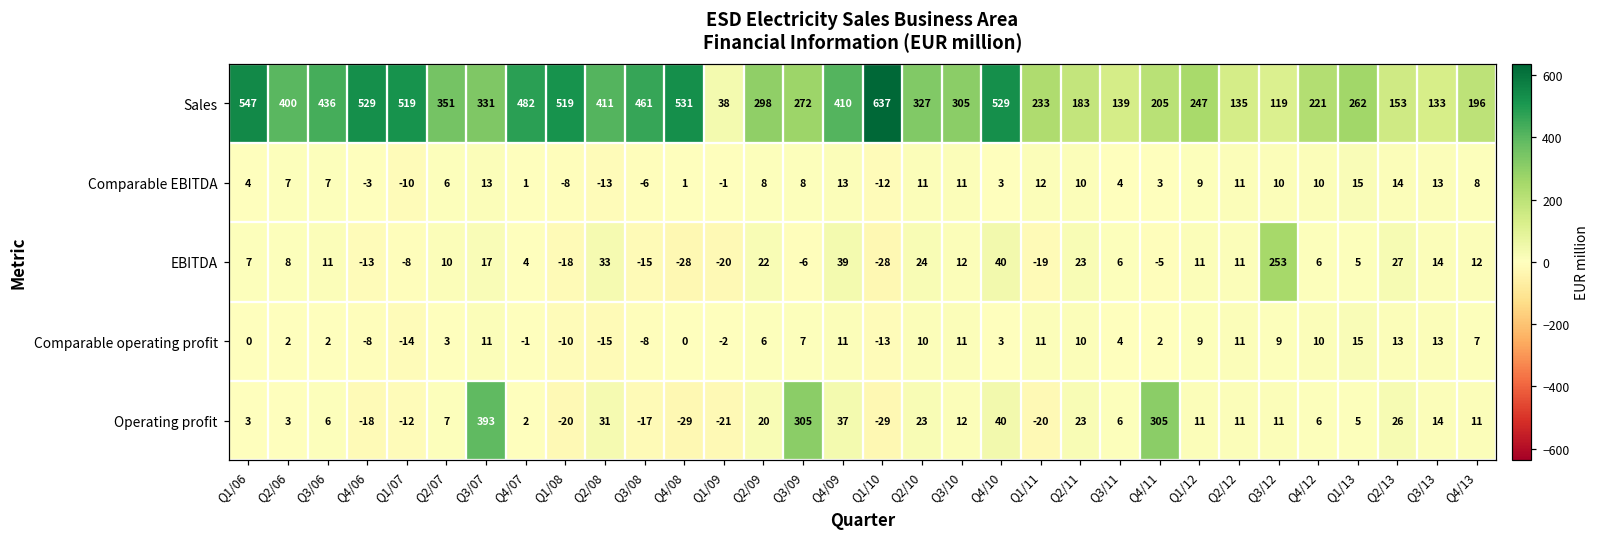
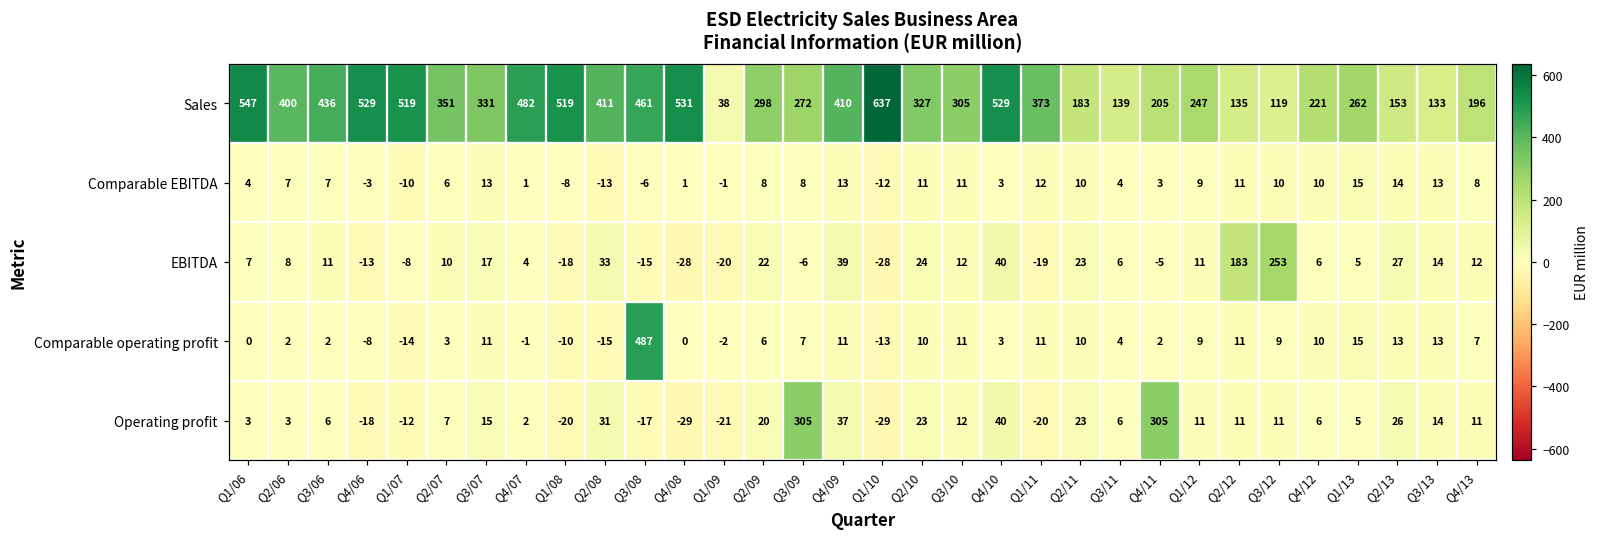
  {
    "Sales": {
      "Q1/06": 547,
      "Q2/06": 400,
      "Q3/06": 436,
      "Q4/06": 529,
      "Q1/07": 519,
      "Q2/07": 351,
      "Q3/07": 331,
      "Q4/07": 482,
      "Q1/08": 519,
      "Q2/08": 411,
      "Q3/08": 461,
      "Q4/08": 531,
      "Q1/09": 38,
      "Q2/09": 298,
      "Q3/09": 272,
      "Q4/09": 410,
      "Q1/10": 637,
      "Q2/10": 327,
      "Q3/10": 305,
      "Q4/10": 529,
-     "Q1/11": 233,
+     "Q1/11": 373,
      "Q2/11": 183,
      "Q3/11": 139,
      "Q4/11": 205,
      "Q1/12": 247,
      "Q2/12": 135,
      "Q3/12": 119,
      "Q4/12": 221,
      "Q1/13": 262,
      "Q2/13": 153,
      "Q3/13": 133,
      "Q4/13": 196
    },
    "Comparable EBITDA": {
      "Q1/06": 4,
      "Q2/06": 7,
      "Q3/06": 7,
      "Q4/06": -3,
      "Q1/07": -10,
      "Q2/07": 6,
      "Q3/07": 13,
      "Q4/07": 1,
      "Q1/08": -8,
      "Q2/08": -13,
      "Q3/08": -6,
      "Q4/08": 1,
      "Q1/09": -1,
      "Q2/09": 8,
      "Q3/09": 8,
      "Q4/09": 13,
      "Q1/10": -12,
      "Q2/10": 11,
      "Q3/10": 11,
      "Q4/10": 3,
      "Q1/11": 12,
      "Q2/11": 10,
      "Q3/11": 4,
      "Q4/11": 3,
      "Q1/12": 9,
      "Q2/12": 11,
      "Q3/12": 10,
      "Q4/12": 10,
      "Q1/13": 15,
      "Q2/13": 14,
      "Q3/13": 13,
      "Q4/13": 8
    },
    "EBITDA": {
      "Q1/06": 7,
      "Q2/06": 8,
      "Q3/06": 11,
      "Q4/06": -13,
      "Q1/07": -8,
      "Q2/07": 10,
      "Q3/07": 17,
      "Q4/07": 4,
      "Q1/08": -18,
      "Q2/08": 33,
      "Q3/08": -15,
      "Q4/08": -28,
      "Q1/09": -20,
      "Q2/09": 22,
      "Q3/09": -6,
      "Q4/09": 39,
      "Q1/10": -28,
      "Q2/10": 24,
      "Q3/10": 12,
      "Q4/10": 40,
      "Q1/11": -19,
      "Q2/11": 23,
      "Q3/11": 6,
      "Q4/11": -5,
      "Q1/12": 11,
-     "Q2/12": 11,
+     "Q2/12": 183,
      "Q3/12": 253,
      "Q4/12": 6,
      "Q1/13": 5,
      "Q2/13": 27,
      "Q3/13": 14,
      "Q4/13": 12
    },
    "Comparable operating profit": {
      "Q1/06": 0,
      "Q2/06": 2,
      "Q3/06": 2,
      "Q4/06": -8,
      "Q1/07": -14,
      "Q2/07": 3,
      "Q3/07": 11,
      "Q4/07": -1,
      "Q1/08": -10,
      "Q2/08": -15,
-     "Q3/08": -8,
+     "Q3/08": 487,
      "Q4/08": 0,
      "Q1/09": -2,
      "Q2/09": 6,
      "Q3/09": 7,
      "Q4/09": 11,
      "Q1/10": -13,
      "Q2/10": 10,
      "Q3/10": 11,
      "Q4/10": 3,
      "Q1/11": 11,
      "Q2/11": 10,
      "Q3/11": 4,
      "Q4/11": 2,
      "Q1/12": 9,
      "Q2/12": 11,
      "Q3/12": 9,
      "Q4/12": 10,
      "Q1/13": 15,
      "Q2/13": 13,
      "Q3/13": 13,
      "Q4/13": 7
    },
    "Operating profit": {
      "Q1/06": 3,
      "Q2/06": 3,
      "Q3/06": 6,
      "Q4/06": -18,
      "Q1/07": -12,
      "Q2/07": 7,
-     "Q3/07": 393,
+     "Q3/07": 15,
      "Q4/07": 2,
      "Q1/08": -20,
      "Q2/08": 31,
      "Q3/08": -17,
      "Q4/08": -29,
      "Q1/09": -21,
      "Q2/09": 20,
      "Q3/09": 305,
      "Q4/09": 37,
      "Q1/10": -29,
      "Q2/10": 23,
      "Q3/10": 12,
      "Q4/10": 40,
      "Q1/11": -20,
      "Q2/11": 23,
      "Q3/11": 6,
      "Q4/11": 305,
      "Q1/12": 11,
      "Q2/12": 11,
      "Q3/12": 11,
      "Q4/12": 6,
      "Q1/13": 5,
      "Q2/13": 26,
      "Q3/13": 14,
      "Q4/13": 11
    }
  }
